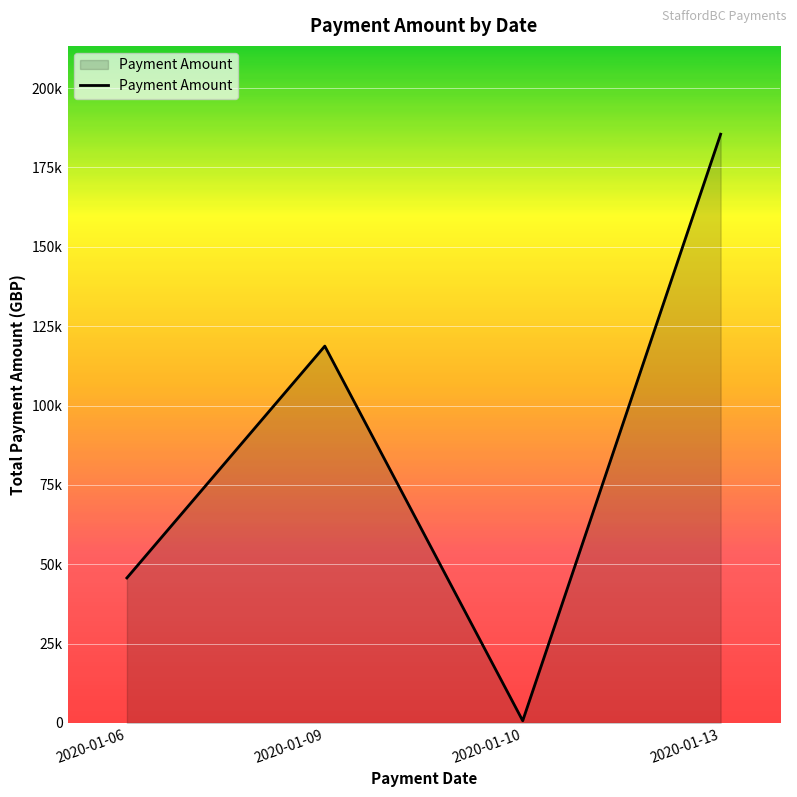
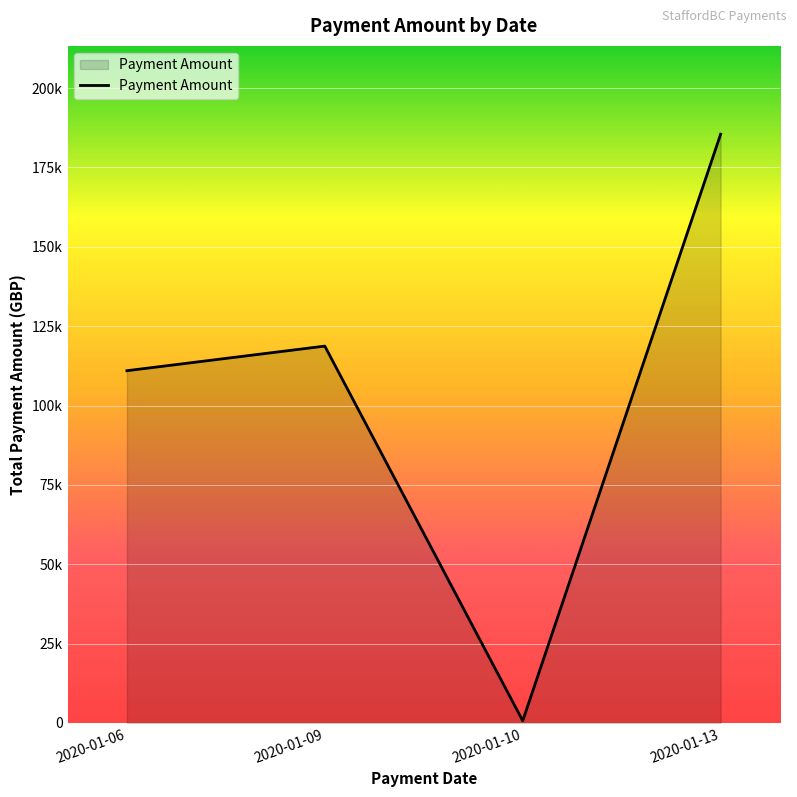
  {
-   "2020-01-06": 46000,
+   "2020-01-06": 111000,
    "2020-01-09": 119000,
    "2020-01-10": 1000,
    "2020-01-13": 185000
  }
